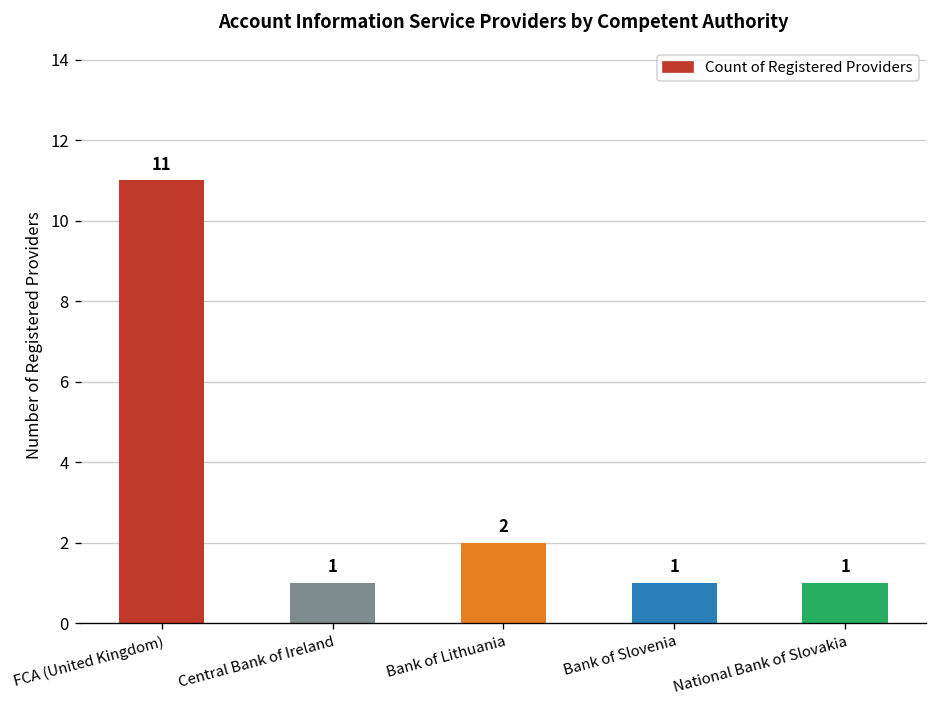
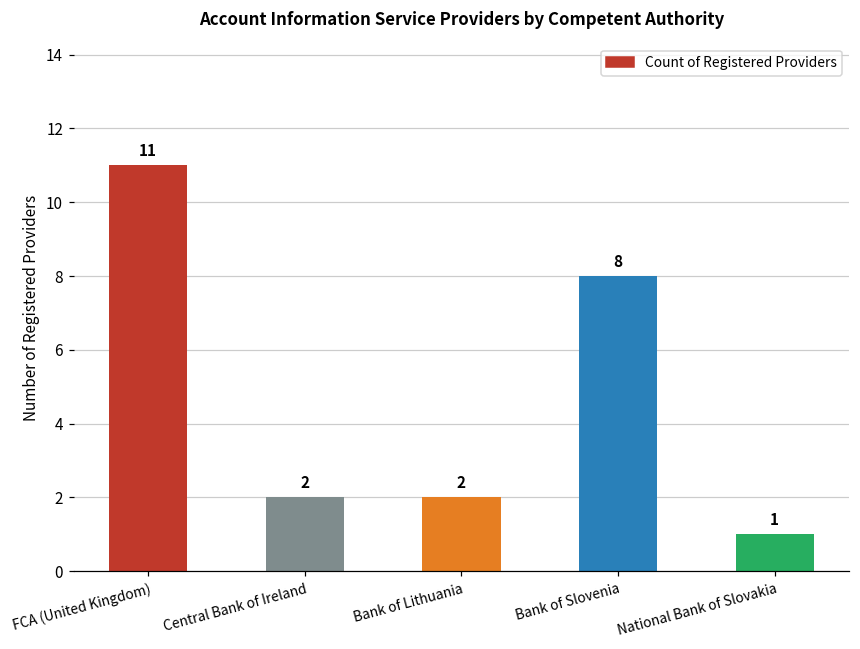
  {
    "FCA (United Kingdom)": 11,
-   "Central Bank of Ireland": 1,
+   "Central Bank of Ireland": 2,
    "Bank of Lithuania": 2,
-   "Bank of Slovenia": 1,
+   "Bank of Slovenia": 8,
    "National Bank of Slovakia": 1
  }
